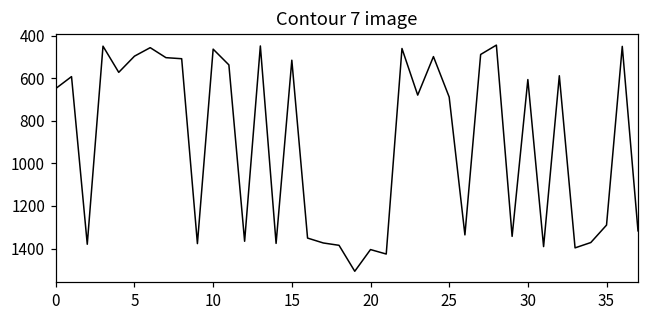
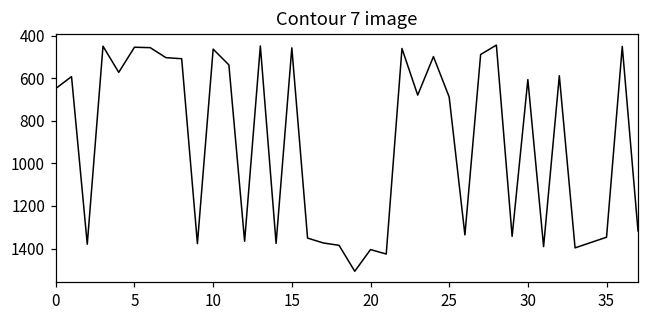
  {
    "0": 650,
-   "5": 500,
+   "5": 450,
    "10": 460,
-   "15": 520,
+   "15": 460,
    "20": 1410,
    "25": 690,
    "30": 610,
-   "35": 1290
+   "35": 1350
  }
